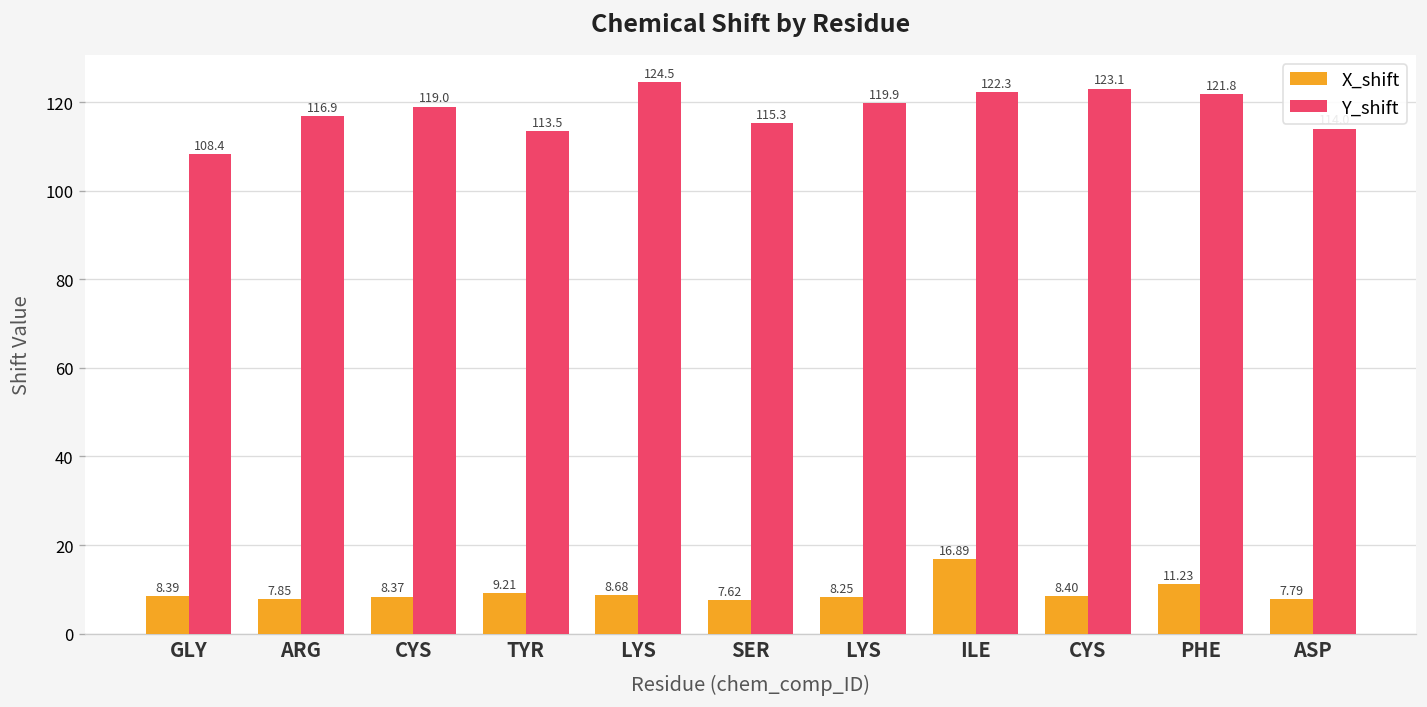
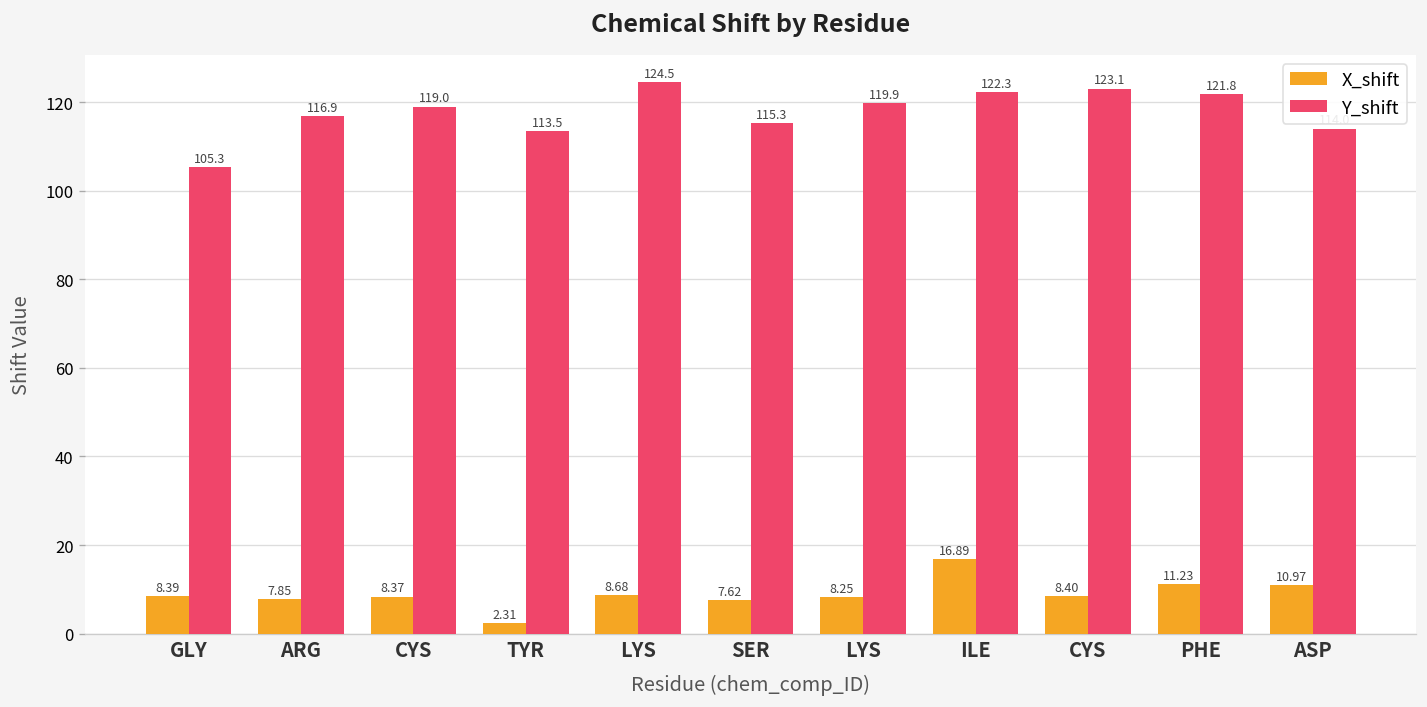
  {
    "X_shift": {
      "GLY": 8.39,
      "ARG": 7.85,
-     "TYR": 9.21,
+     "TYR": 2.31,
      "SER": 7.62,
      "ILE": 16.89,
      "PHE": 11.23,
-     "ASP": 7.79
+     "ASP": 10.97
    },
    "Y_shift": {
-     "GLY": 108.4,
+     "GLY": 105.3,
      "ARG": 116.9,
      "TYR": 113.5,
      "SER": 115.3,
      "ILE": 122.3,
      "PHE": 121.8
    }
  }
